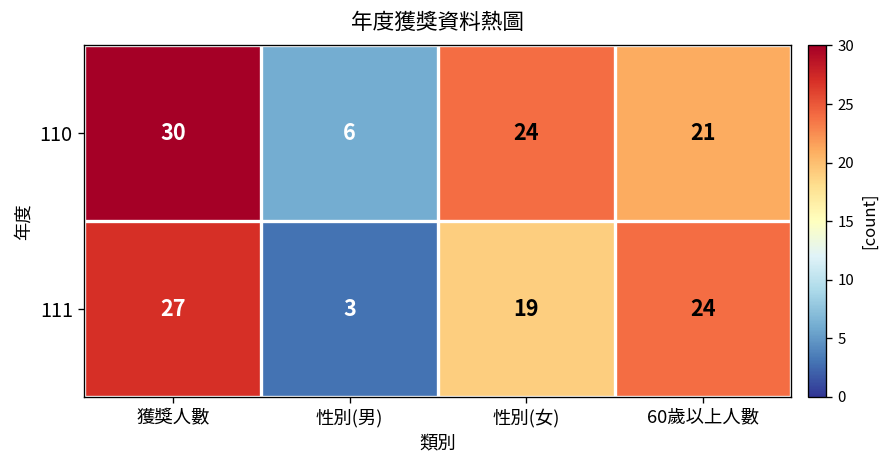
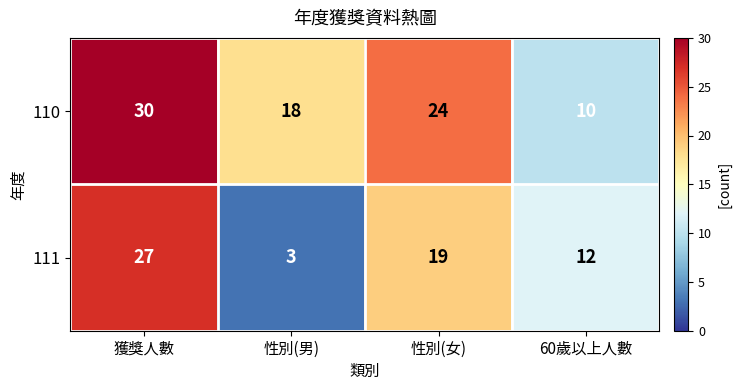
  {
    "110": {
      "獲獎人數": 30,
-     "性別(男)": 6,
+     "性別(男)": 18,
      "性別(女)": 24,
-     "60歲以上人數": 21
+     "60歲以上人數": 10
    },
    "111": {
      "獲獎人數": 27,
      "性別(男)": 3,
      "性別(女)": 19,
-     "60歲以上人數": 24
+     "60歲以上人數": 12
    }
  }
